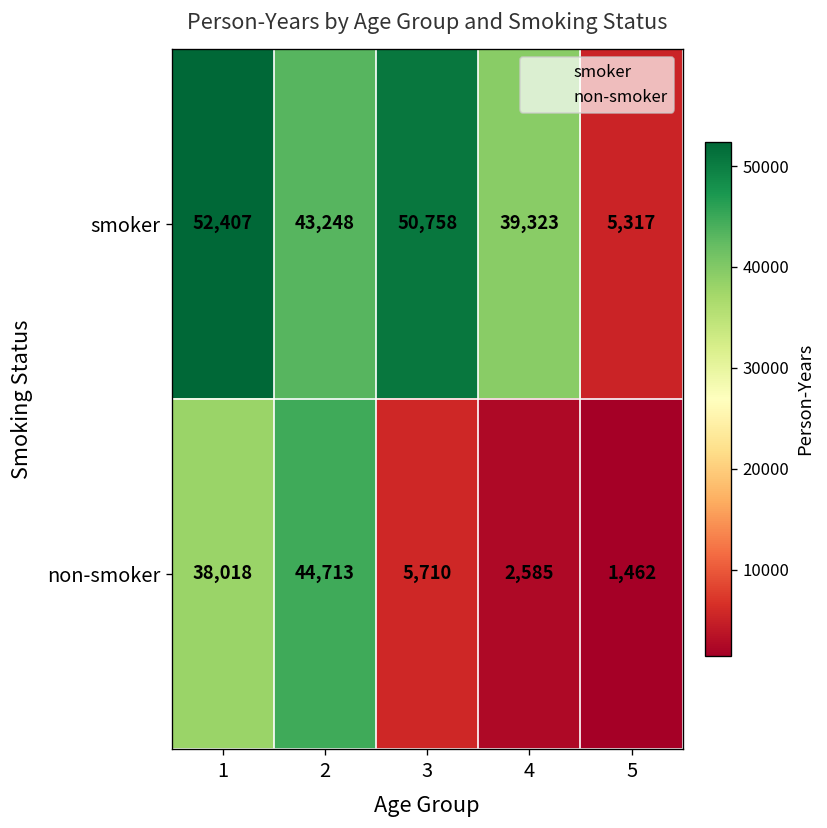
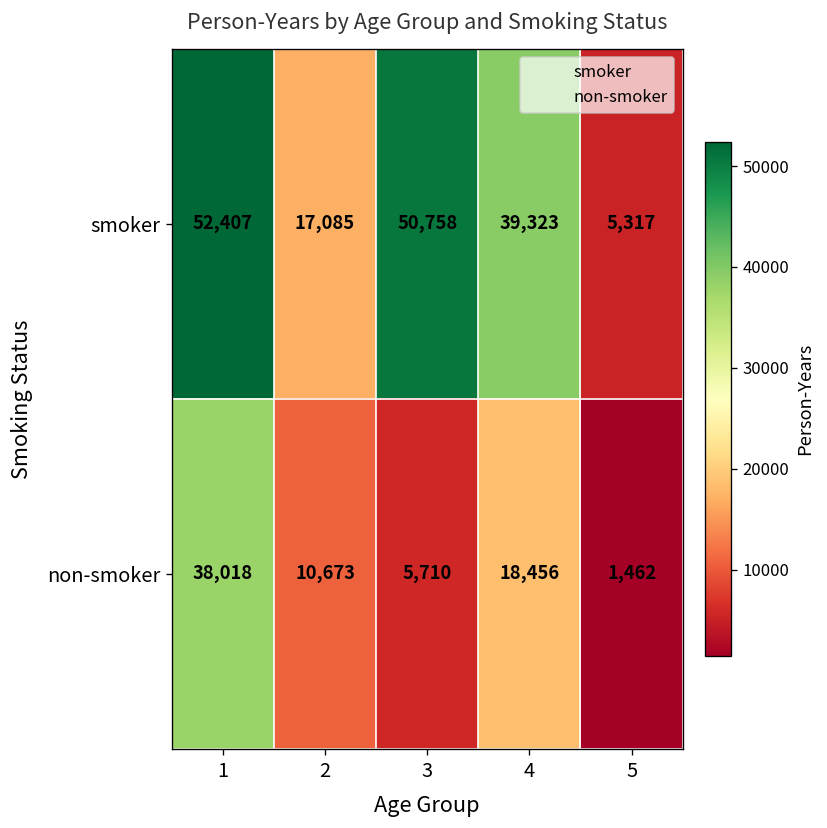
  {
    "smoker": {
      "1": "52,407",
-     "2": "43,248",
+     "2": "17,085",
      "3": "50,758",
      "4": "39,323",
      "5": "5,317"
    },
    "non-smoker": {
      "1": "38,018",
-     "2": "44,713",
+     "2": "10,673",
      "3": "5,710",
-     "4": "2,585",
+     "4": "18,456",
      "5": "1,462"
    }
  }
